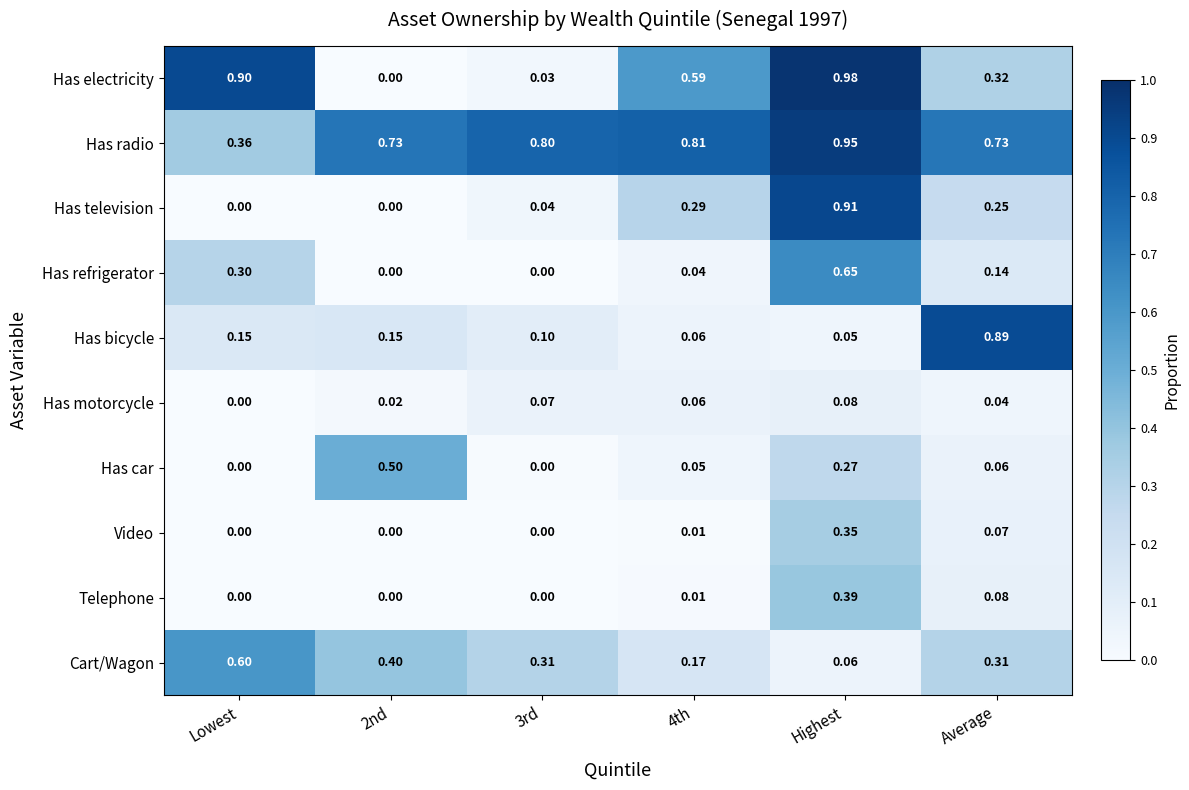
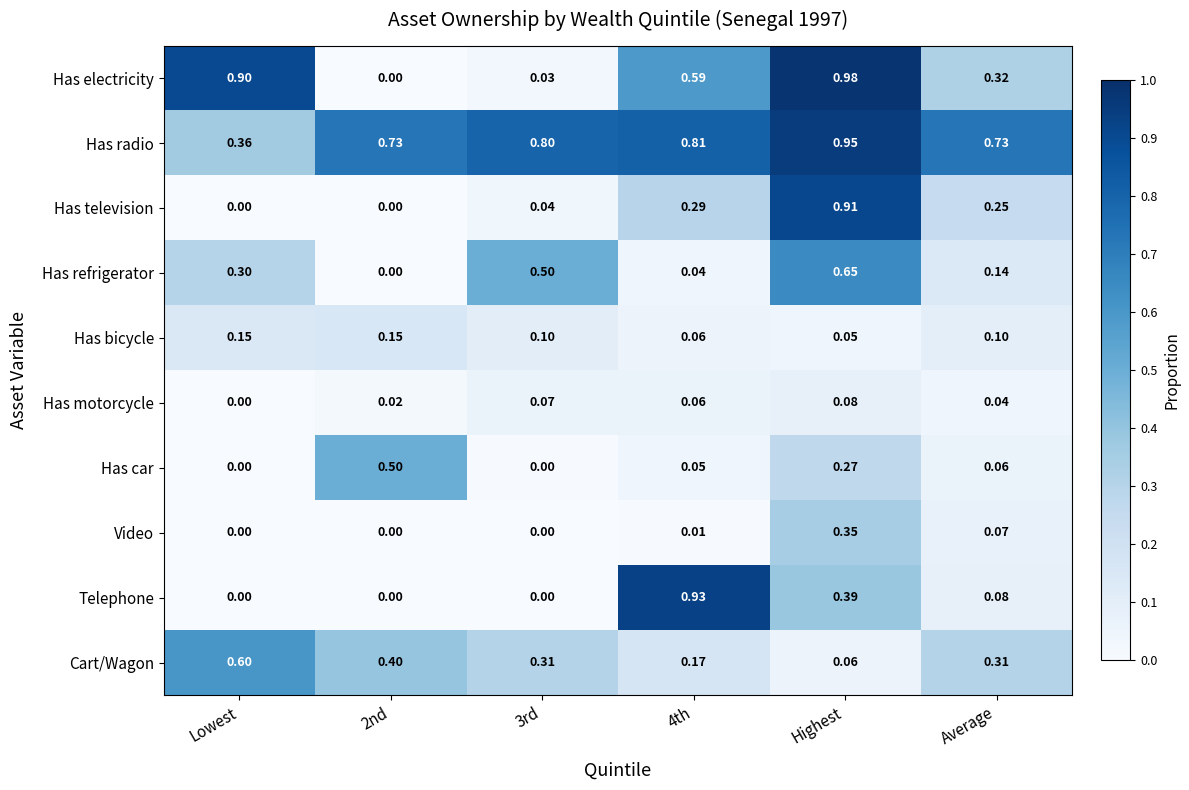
  {
    "Has electricity": {
      "Lowest": 0.90,
      "2nd": 0.00,
      "3rd": 0.03,
      "4th": 0.59,
      "Highest": 0.98,
      "Average": 0.32
    },
    "Has radio": {
      "Lowest": 0.36,
      "2nd": 0.73,
      "3rd": 0.80,
      "4th": 0.81,
      "Highest": 0.95,
      "Average": 0.73
    },
    "Has television": {
      "Lowest": 0.00,
      "2nd": 0.00,
      "3rd": 0.04,
      "4th": 0.29,
      "Highest": 0.91,
      "Average": 0.25
    },
    "Has refrigerator": {
      "Lowest": 0.30,
      "2nd": 0.00,
-     "3rd": 0.00,
+     "3rd": 0.50,
      "4th": 0.04,
      "Highest": 0.65,
      "Average": 0.14
    },
    "Has bicycle": {
      "Lowest": 0.15,
      "2nd": 0.15,
      "3rd": 0.10,
      "4th": 0.06,
      "Highest": 0.05,
-     "Average": 0.89
+     "Average": 0.10
    },
    "Has motorcycle": {
      "Lowest": 0.00,
      "2nd": 0.02,
      "3rd": 0.07,
      "4th": 0.06,
      "Highest": 0.08,
      "Average": 0.04
    },
    "Has car": {
      "Lowest": 0.00,
      "2nd": 0.50,
      "3rd": 0.00,
      "4th": 0.05,
      "Highest": 0.27,
      "Average": 0.06
    },
    "Video": {
      "Lowest": 0.00,
      "2nd": 0.00,
      "3rd": 0.00,
      "4th": 0.01,
      "Highest": 0.35,
      "Average": 0.07
    },
    "Telephone": {
      "Lowest": 0.00,
      "2nd": 0.00,
      "3rd": 0.00,
-     "4th": 0.01,
+     "4th": 0.93,
      "Highest": 0.39,
      "Average": 0.08
    },
    "Cart/Wagon": {
      "Lowest": 0.60,
      "2nd": 0.40,
      "3rd": 0.31,
      "4th": 0.17,
      "Highest": 0.06,
      "Average": 0.31
    }
  }
